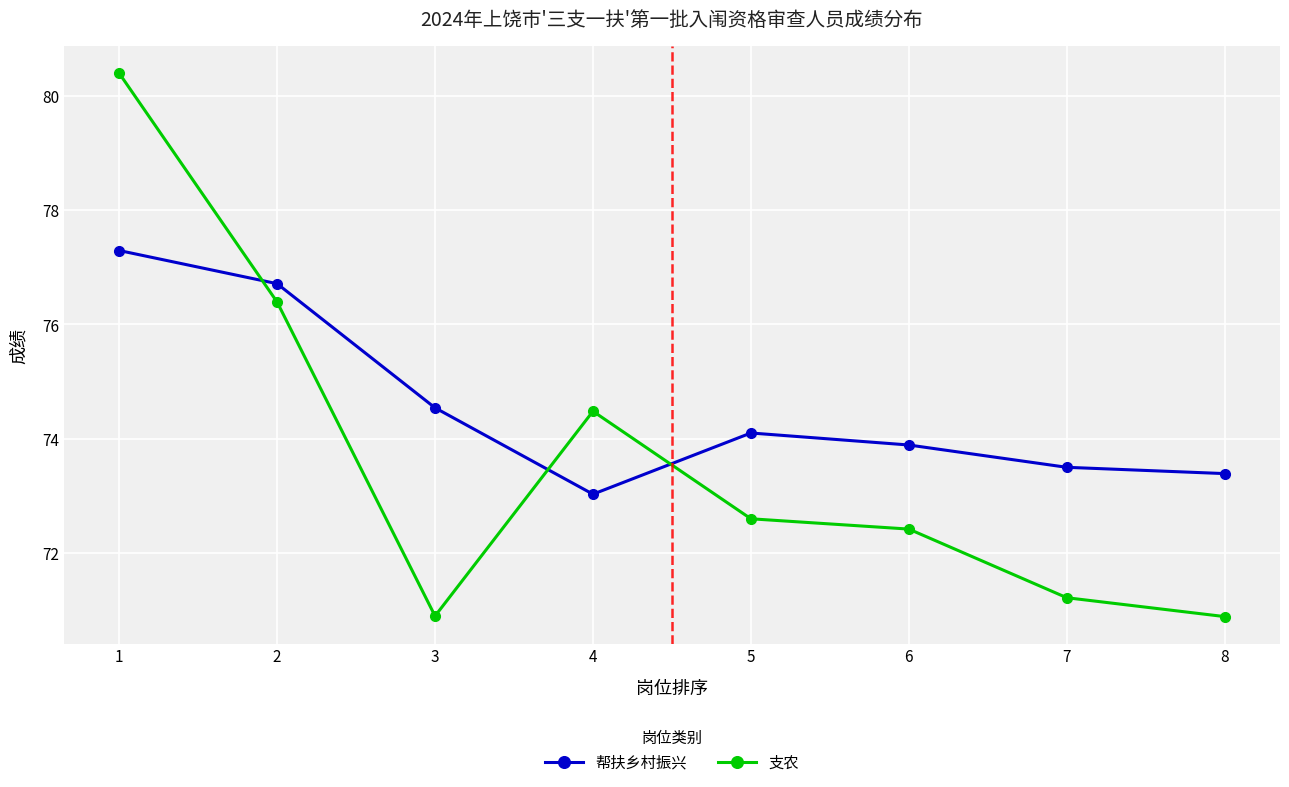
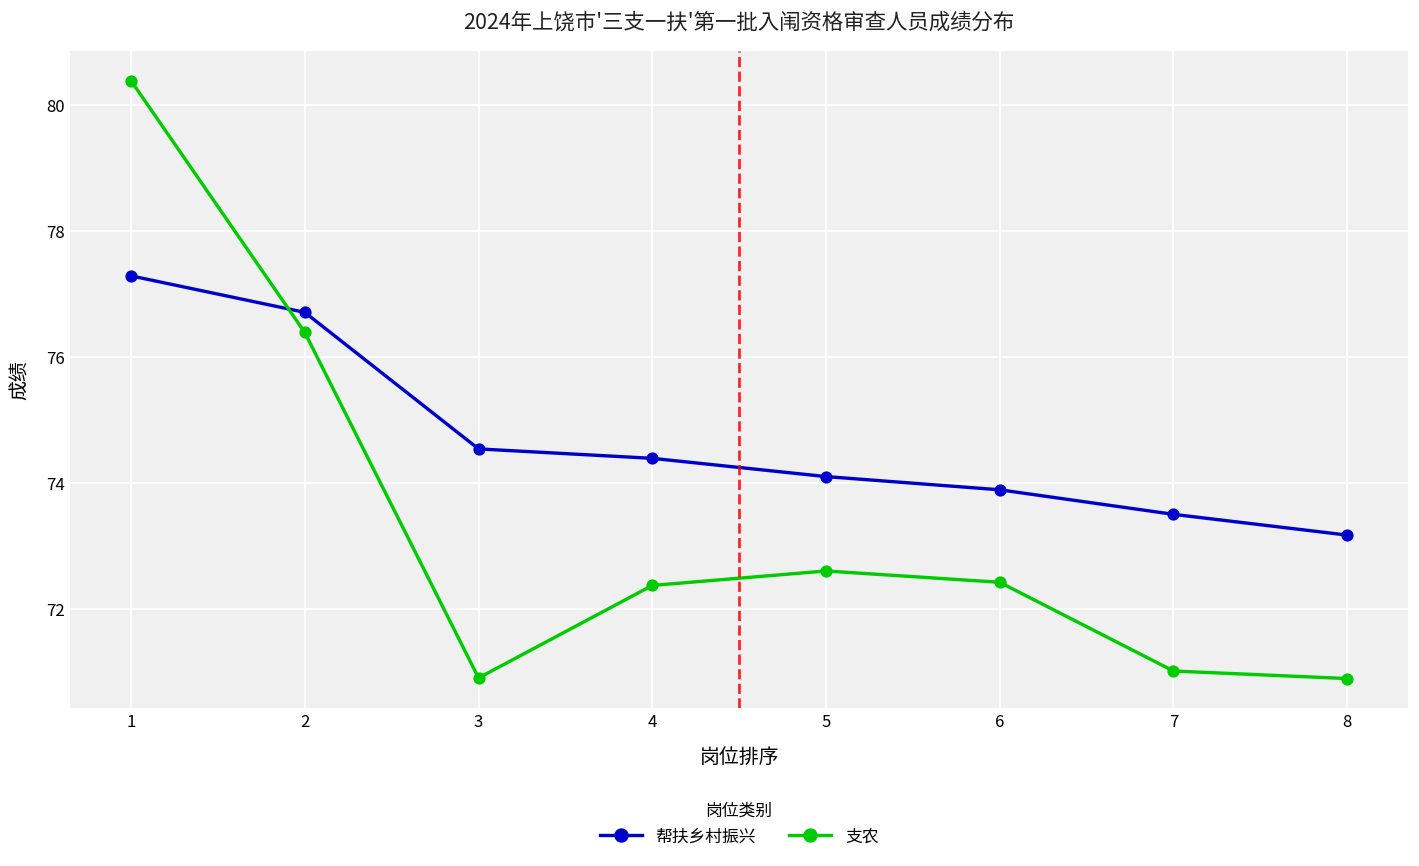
  {
    "帮扶乡村振兴": {
      "1": 77.3,
      "2": 76.7,
      "3": 74.5,
-     "4": 73.0,
+     "4": 74.4,
      "5": 74.1,
      "6": 73.9,
      "7": 73.5,
-     "8": 73.4
+     "8": 73.2
    },
    "支农": {
      "1": 80.4,
      "2": 76.4,
      "3": 70.9,
-     "4": 74.5,
+     "4": 72.4,
      "5": 72.6,
      "6": 72.4,
-     "7": 71.2,
+     "7": 71.0,
      "8": 70.9
    }
  }
